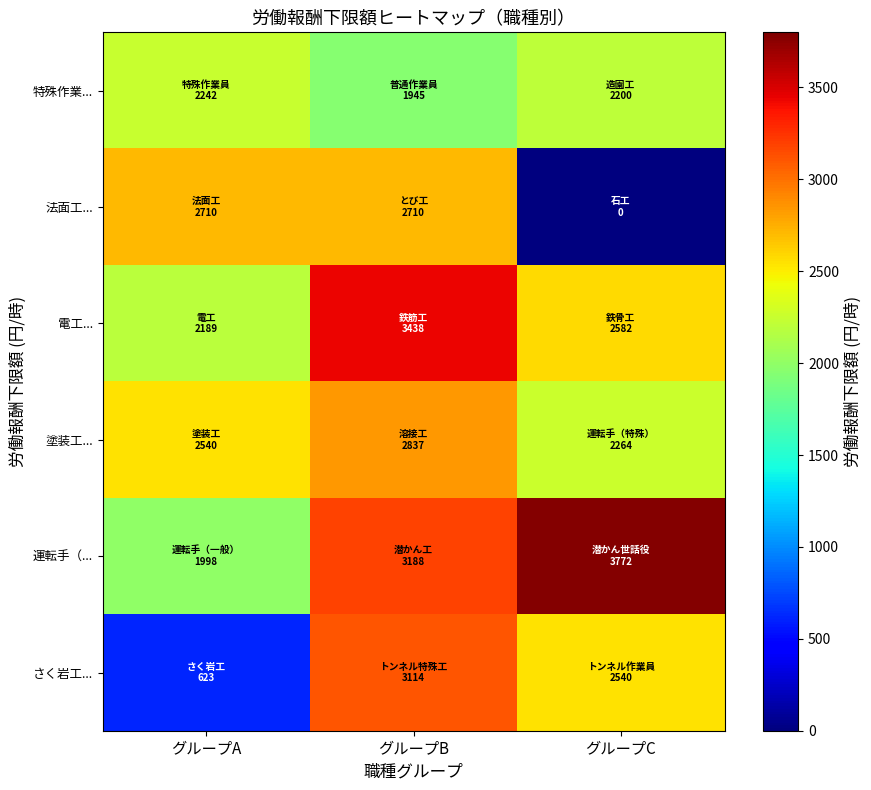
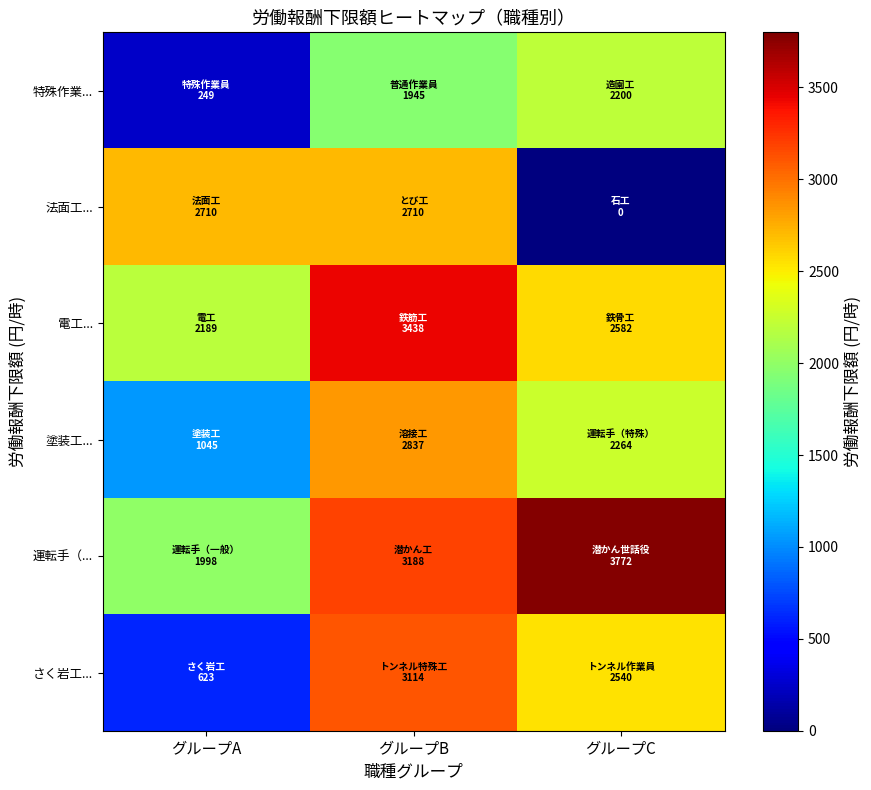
  {
    "特殊作業...": {
-     "グループA": 2242,
+     "グループA": 249,
      "グループB": 1945,
      "グループC": 2200
    },
    "法面工...": {
      "グループA": 2710,
      "グループB": 2710,
      "グループC": 0
    },
    "電工...": {
      "グループA": 2189,
      "グループB": 3438,
      "グループC": 2582
    },
    "塗装工...": {
-     "グループA": 2540,
+     "グループA": 1045,
      "グループB": 2837,
      "グループC": 2264
    },
    "運転手（...": {
      "グループA": 1998,
      "グループB": 3188,
      "グループC": 3772
    },
    "さく岩工...": {
      "グループA": 623,
      "グループB": 3114,
      "グループC": 2540
    }
  }
